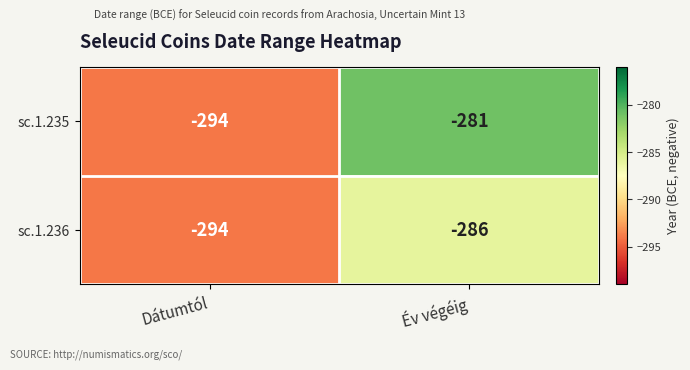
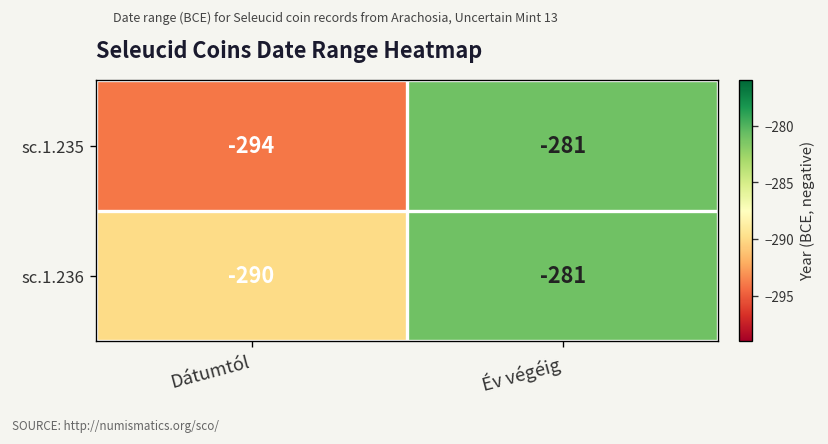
  {
    "sc.1.235": {
      "Dátumtól": -294,
      "Év végéig": -281
    },
    "sc.1.236": {
-     "Dátumtól": -294,
-     "Év végéig": -286
+     "Dátumtól": -290,
+     "Év végéig": -281
    }
  }
